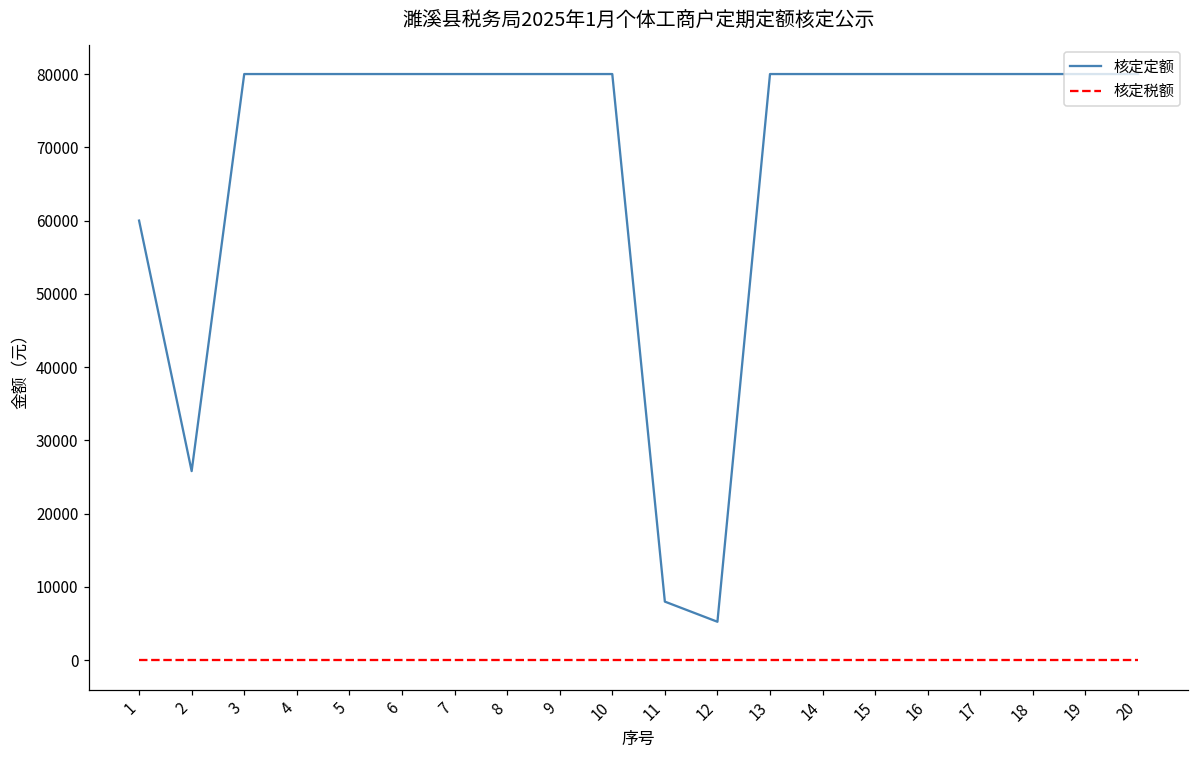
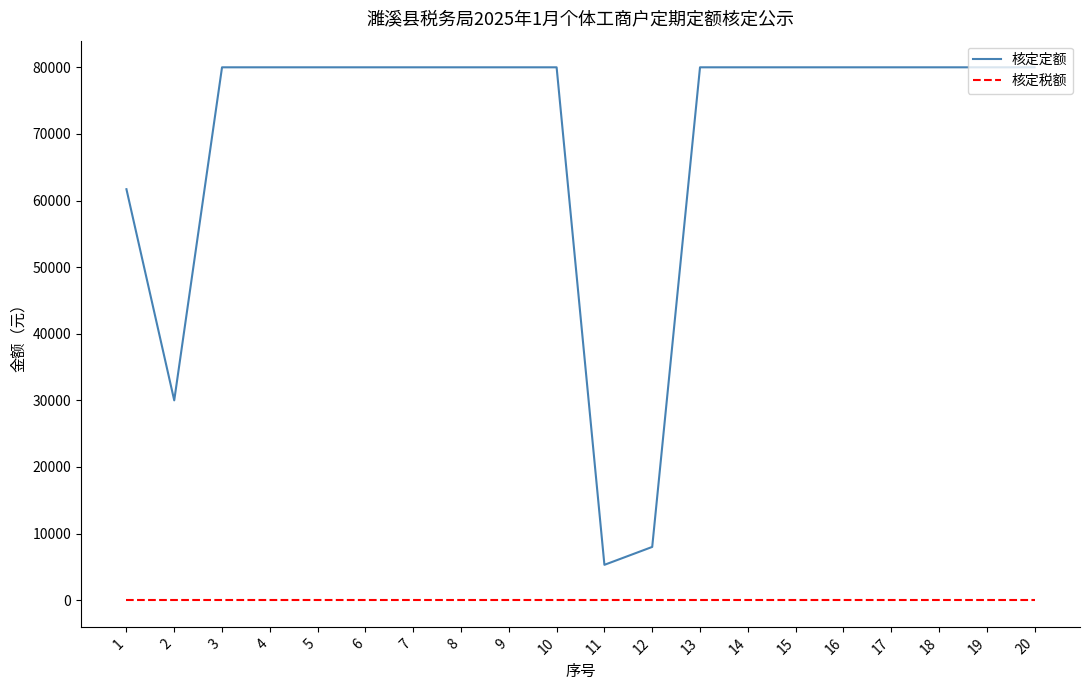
  {
    "核定定额": {
-     "1": 60000,
-     "2": 26000,
+     "1": 62000,
+     "2": 30000,
      "3": 80000,
      "4": 80000,
      "5": 80000,
      "6": 80000,
      "7": 80000,
      "8": 80000,
      "9": 80000,
      "10": 80000,
-     "11": 8000,
-     "12": 5000,
+     "11": 5000,
+     "12": 8000,
      "13": 80000,
      "14": 80000,
      "15": 80000,
      "16": 80000,
      "17": 80000,
      "18": 80000
    },
    "核定税额": {
      "1": 0,
      "2": 0,
      "3": 0,
      "4": 0,
      "5": 0,
      "6": 0,
      "7": 0,
      "8": 0,
      "9": 0,
      "10": 0,
      "11": 0,
      "12": 0,
      "13": 0,
      "14": 0,
      "15": 0,
      "16": 0,
      "17": 0,
      "18": 0,
      "19": 0,
      "20": 0
    }
  }
